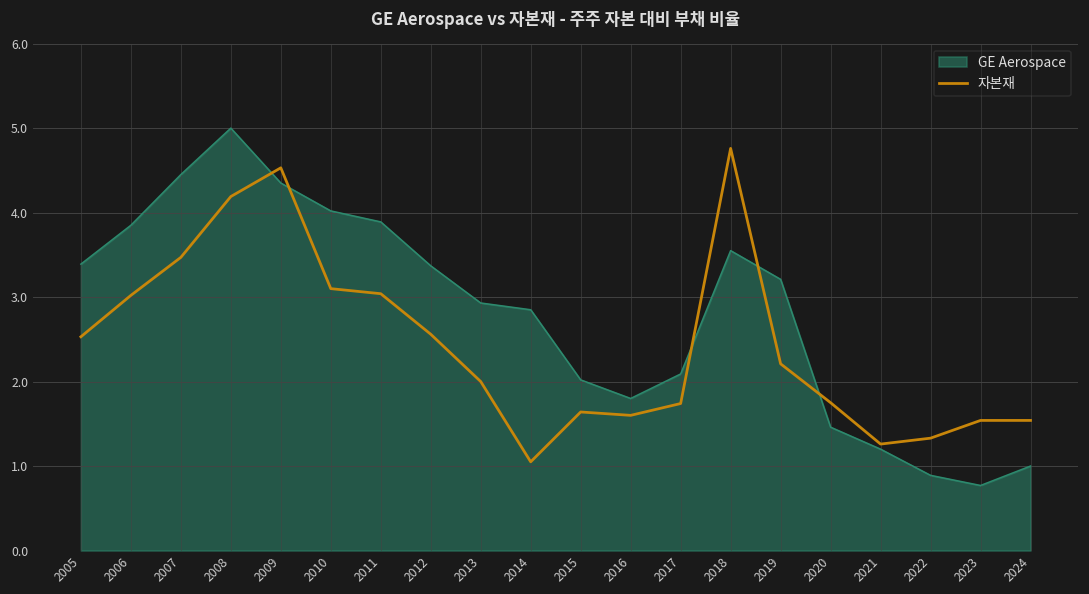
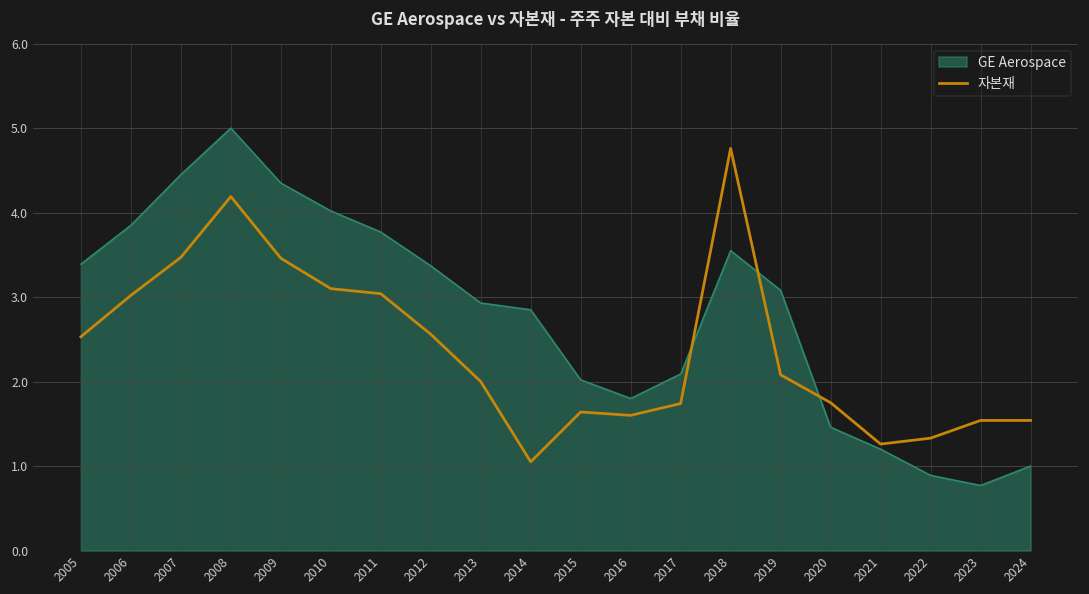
  {
    "GE Aerospace": {
      "2005": 3.4,
      "2006": 3.9,
      "2007": 4.5,
      "2008": 5.0,
      "2009": 4.4,
      "2010": 4.0,
-     "2011": 3.9,
+     "2011": 3.8,
      "2012": 3.4,
      "2013": 2.9,
      "2014": 2.9,
      "2015": 2.0,
      "2016": 1.8,
      "2017": 2.1,
      "2018": 3.6,
-     "2019": 3.2,
+     "2019": 3.1,
      "2020": 1.5,
      "2021": 1.2,
      "2022": 0.9,
      "2023": 0.8,
      "2024": 1.0
    },
    "자본재": {
      "2005": 2.5,
      "2006": 3.0,
      "2007": 3.5,
      "2008": 4.2,
-     "2009": 4.5,
+     "2009": 3.5,
      "2010": 3.1,
      "2011": 3.0,
      "2012": 2.6,
      "2013": 2.0,
      "2014": 1.1,
      "2015": 1.6,
      "2016": 1.6,
      "2017": 1.7,
      "2018": 4.8,
-     "2019": 2.2,
+     "2019": 2.1,
      "2020": 1.8,
      "2021": 1.3,
      "2022": 1.3,
      "2023": 1.5,
      "2024": 1.5
    }
  }
